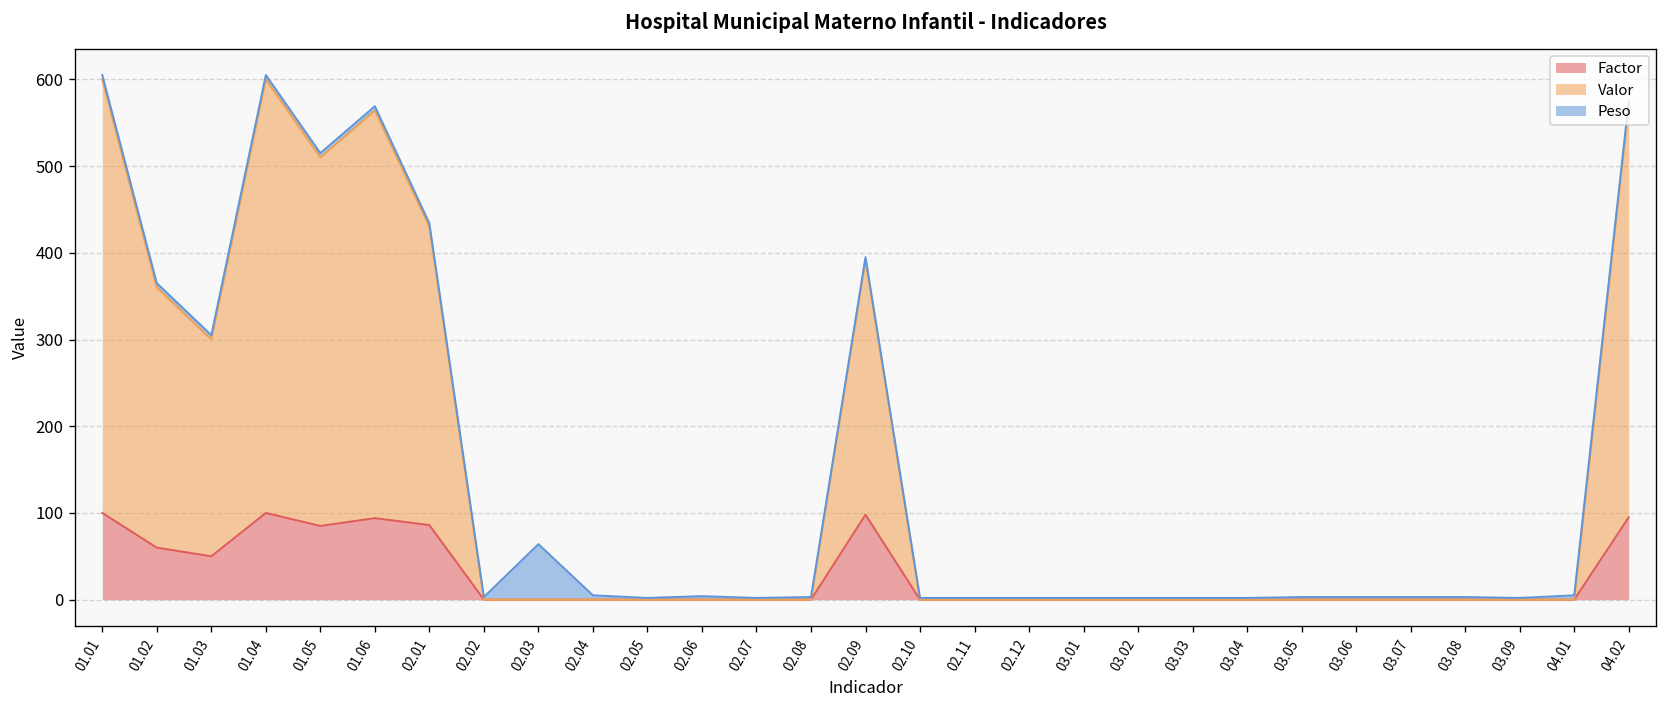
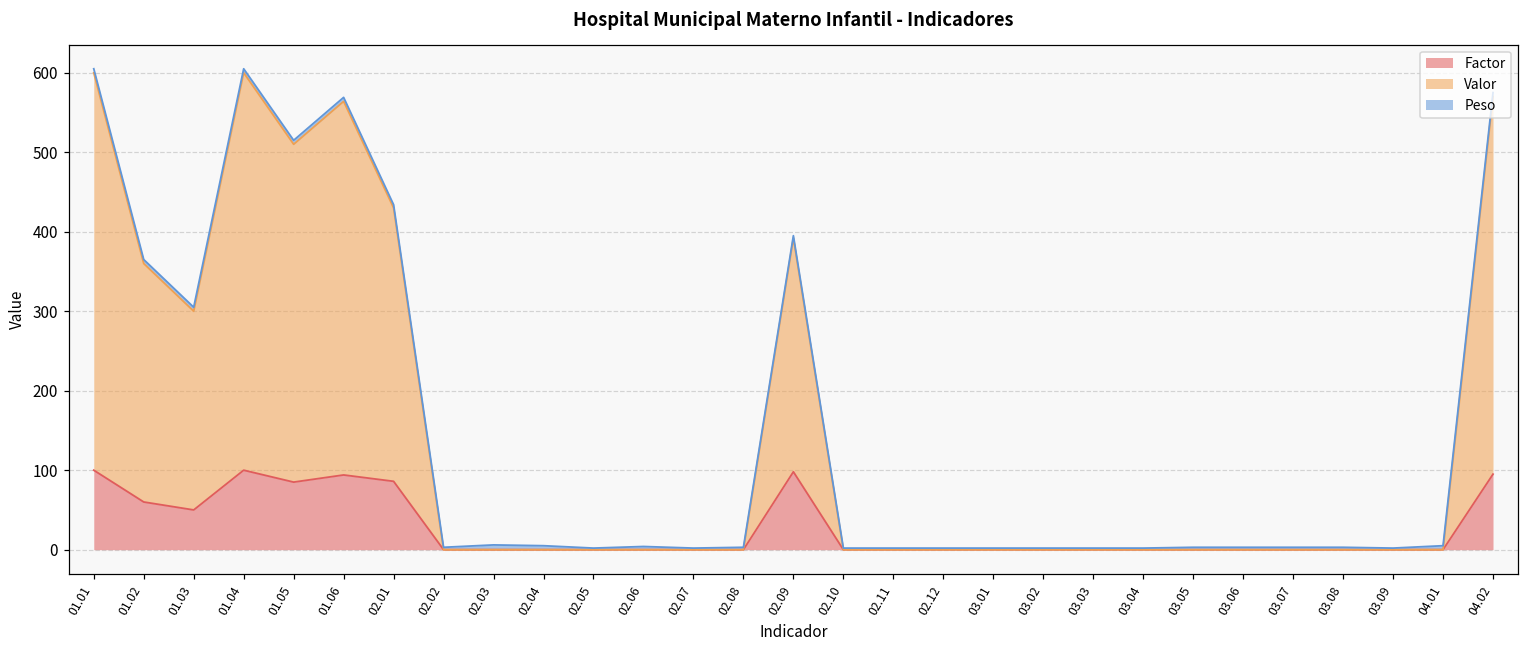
  {
    "Peso": {
      "01.01": 10,
      "01.02": 10,
      "01.03": 10,
      "01.04": 10,
      "01.05": 10,
      "01.06": 10,
      "02.01": 0,
-     "02.03": 60,
+     "02.03": 10,
      "02.04": 10,
      "02.06": 0,
      "04.01": 10
    }
  }
